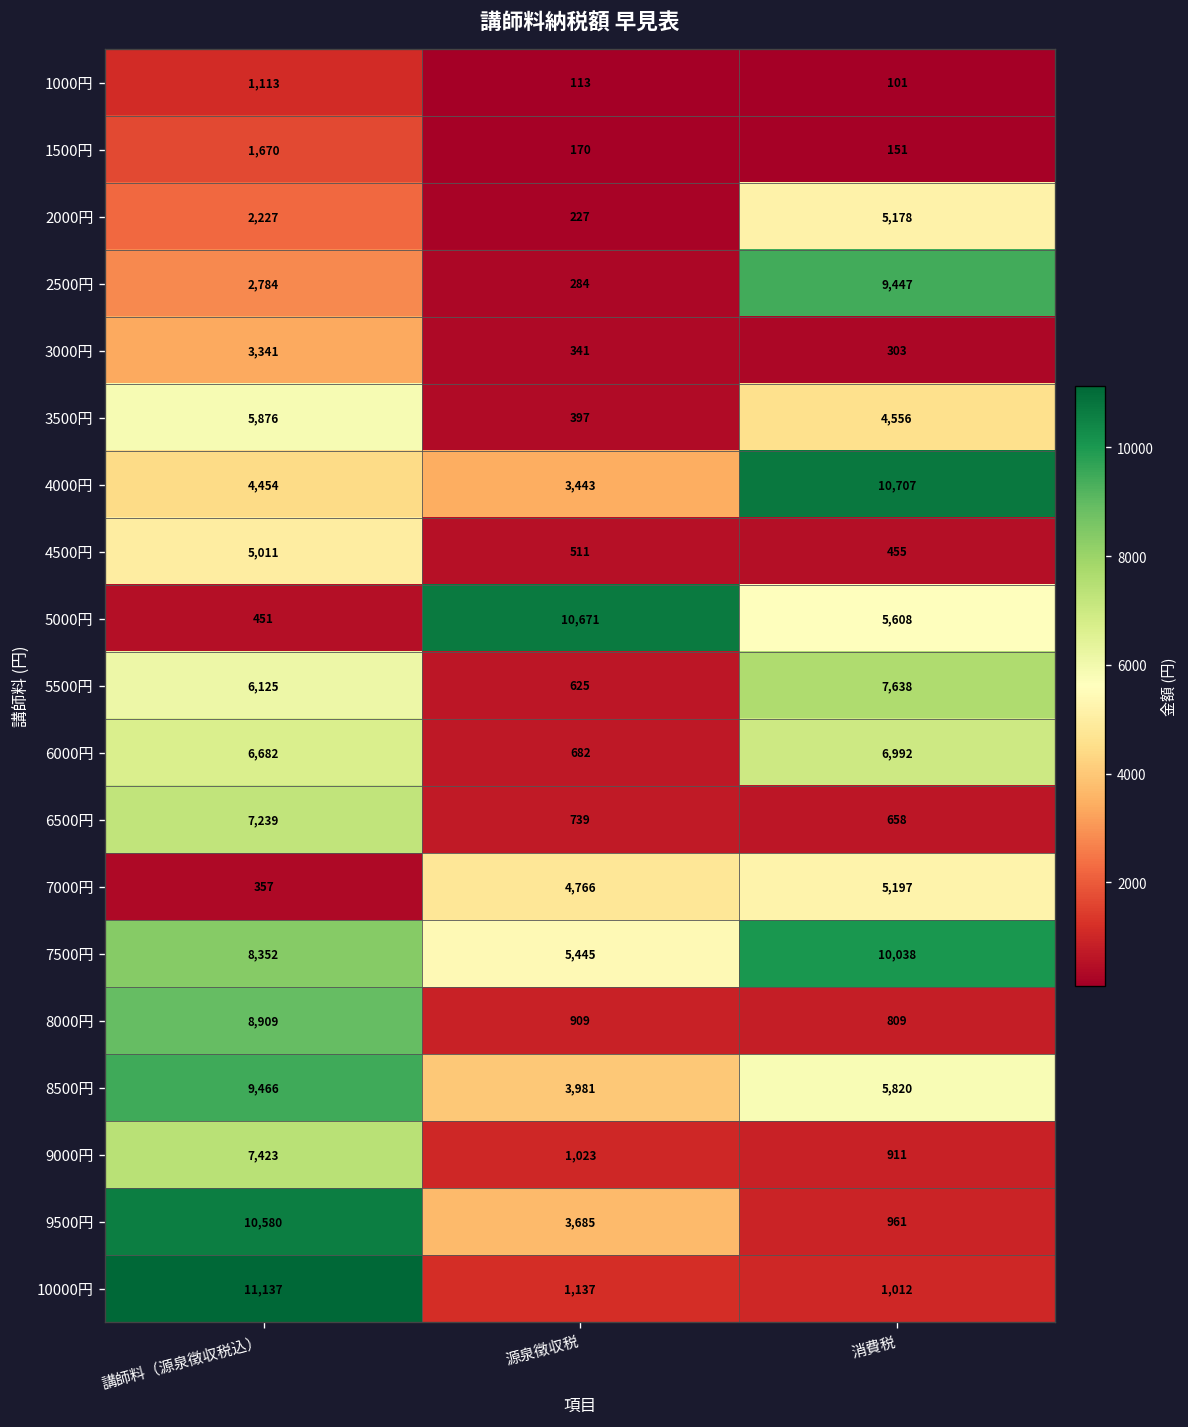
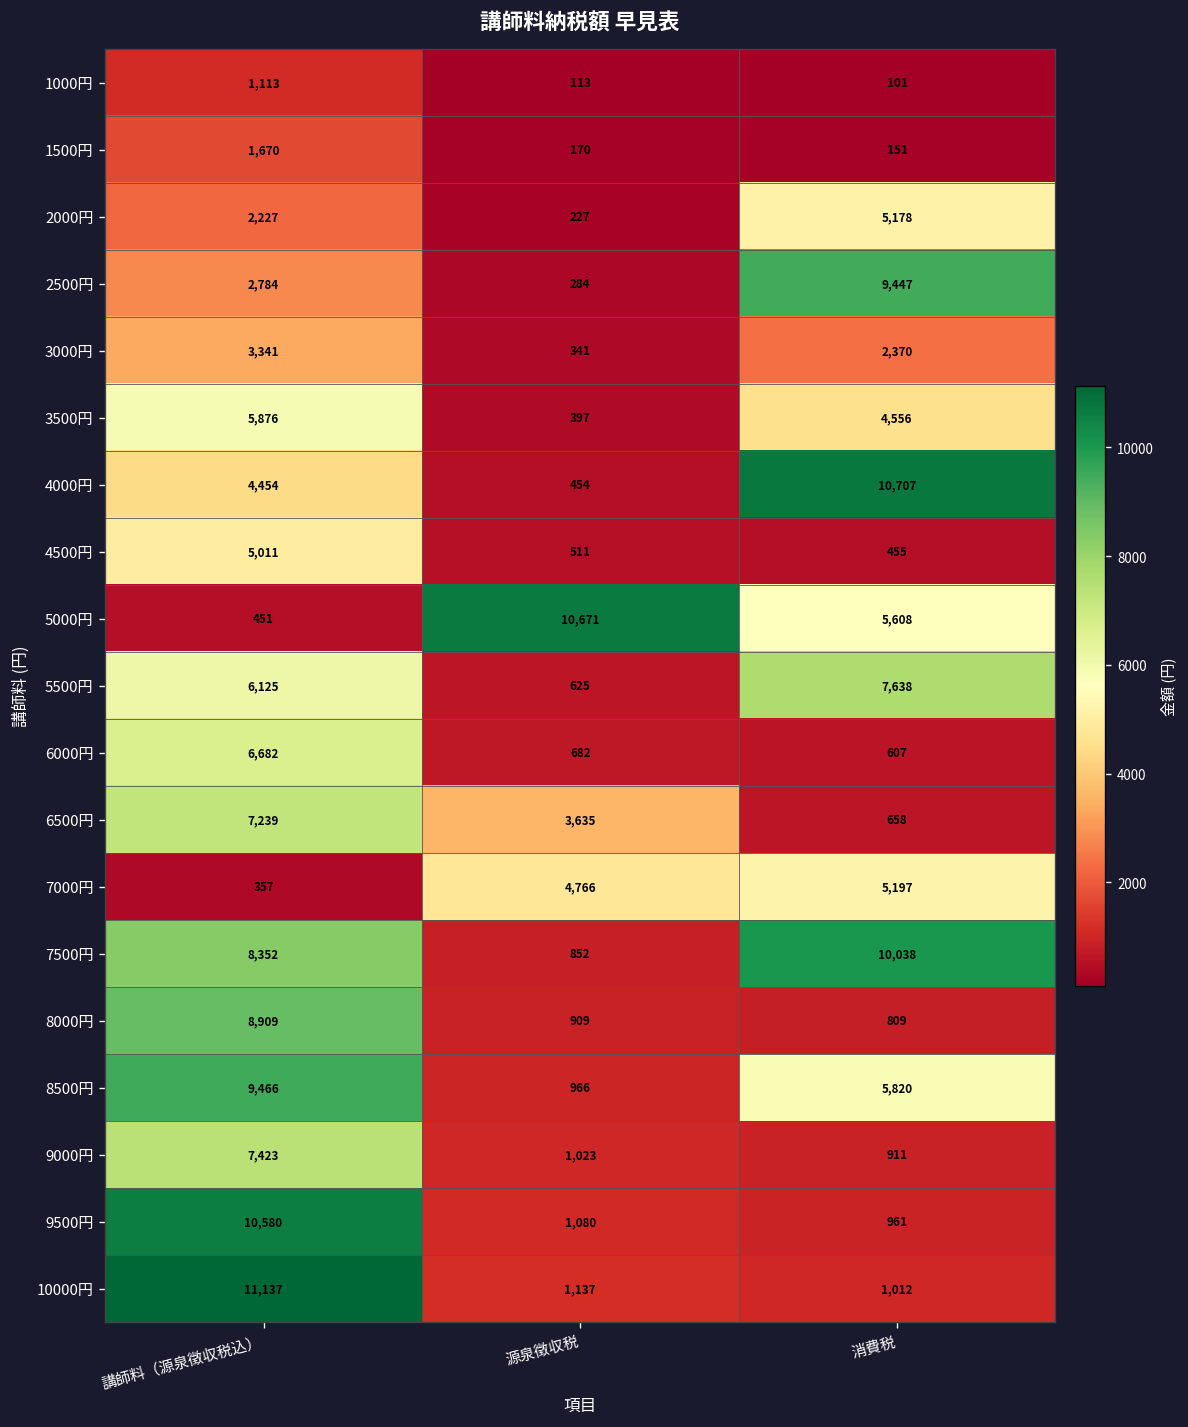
  {
    "1000円": {
      "講師料（源泉徴収税込）": "1,113",
      "源泉徴収税": "113",
      "消費税": "101"
    },
    "1500円": {
      "講師料（源泉徴収税込）": "1,670",
      "源泉徴収税": "170",
      "消費税": "151"
    },
    "2000円": {
      "講師料（源泉徴収税込）": "2,227",
      "源泉徴収税": "227",
      "消費税": "5,178"
    },
    "2500円": {
      "講師料（源泉徴収税込）": "2,784",
      "源泉徴収税": "284",
      "消費税": "9,447"
    },
    "3000円": {
      "講師料（源泉徴収税込）": "3,341",
      "源泉徴収税": "341",
-     "消費税": "303"
+     "消費税": "2,370"
    },
    "3500円": {
      "講師料（源泉徴収税込）": "5,876",
      "源泉徴収税": "397",
      "消費税": "4,556"
    },
    "4000円": {
      "講師料（源泉徴収税込）": "4,454",
-     "源泉徴収税": "3,443",
+     "源泉徴収税": "454",
      "消費税": "10,707"
    },
    "4500円": {
      "講師料（源泉徴収税込）": "5,011",
      "源泉徴収税": "511",
      "消費税": "455"
    },
    "5000円": {
      "講師料（源泉徴収税込）": "451",
      "源泉徴収税": "10,671",
      "消費税": "5,608"
    },
    "5500円": {
      "講師料（源泉徴収税込）": "6,125",
      "源泉徴収税": "625",
      "消費税": "7,638"
    },
    "6000円": {
      "講師料（源泉徴収税込）": "6,682",
      "源泉徴収税": "682",
-     "消費税": "6,992"
+     "消費税": "607"
    },
    "6500円": {
      "講師料（源泉徴収税込）": "7,239",
-     "源泉徴収税": "739",
+     "源泉徴収税": "3,635",
      "消費税": "658"
    },
    "7000円": {
      "講師料（源泉徴収税込）": "357",
      "源泉徴収税": "4,766",
      "消費税": "5,197"
    },
    "7500円": {
      "講師料（源泉徴収税込）": "8,352",
-     "源泉徴収税": "5,445",
+     "源泉徴収税": "852",
      "消費税": "10,038"
    },
    "8000円": {
      "講師料（源泉徴収税込）": "8,909",
      "源泉徴収税": "909",
      "消費税": "809"
    },
    "8500円": {
      "講師料（源泉徴収税込）": "9,466",
-     "源泉徴収税": "3,981",
+     "源泉徴収税": "966",
      "消費税": "5,820"
    },
    "9000円": {
      "講師料（源泉徴収税込）": "7,423",
      "源泉徴収税": "1,023",
      "消費税": "911"
    },
    "9500円": {
      "講師料（源泉徴収税込）": "10,580",
-     "源泉徴収税": "3,685",
+     "源泉徴収税": "1,080",
      "消費税": "961"
    },
    "10000円": {
      "講師料（源泉徴収税込）": "11,137",
      "源泉徴収税": "1,137",
      "消費税": "1,012"
    }
  }
